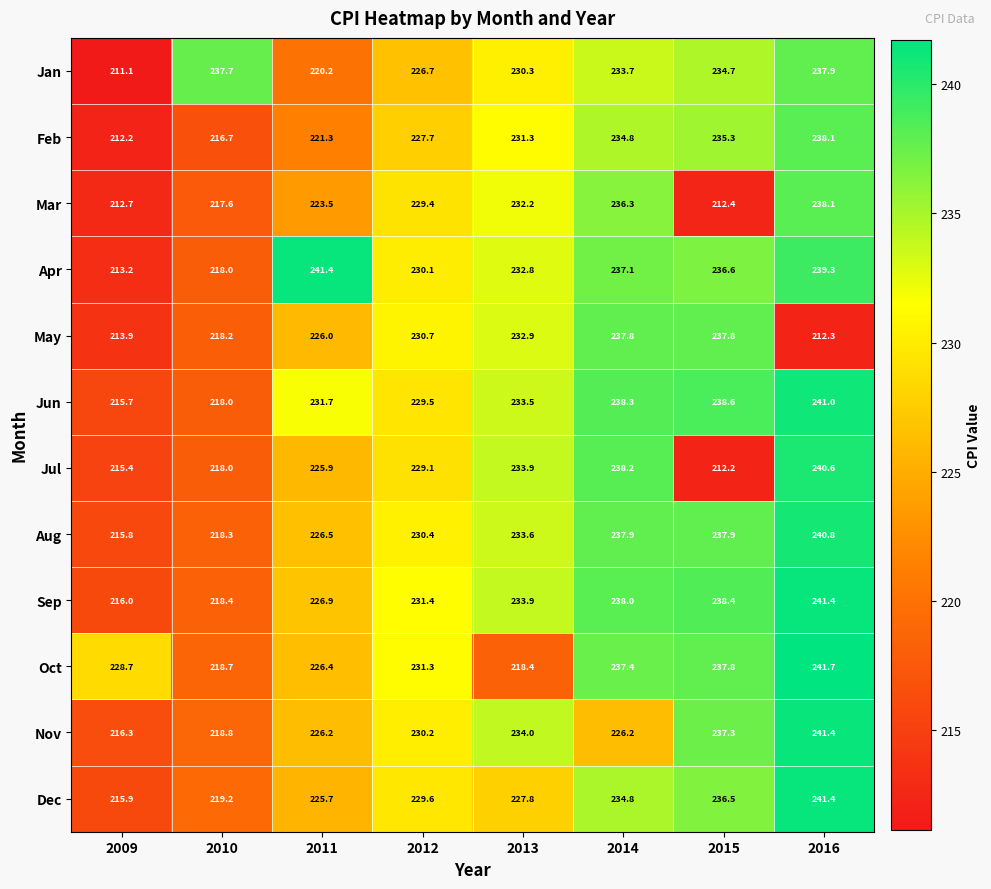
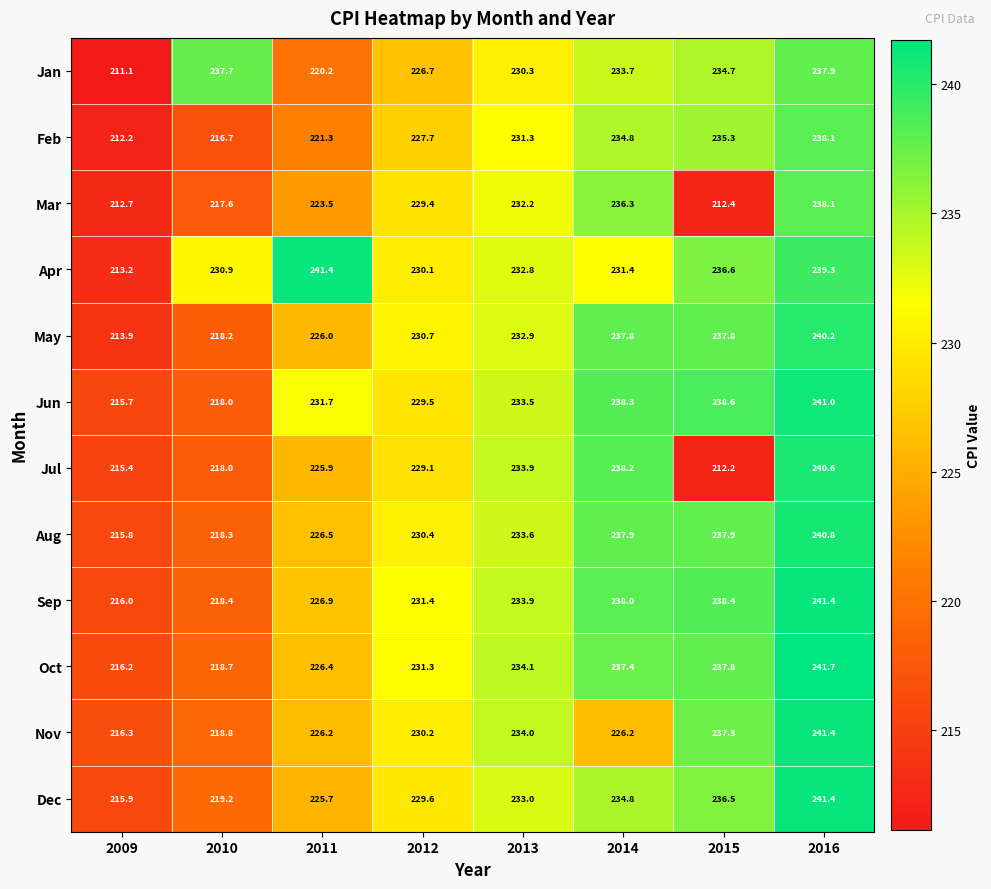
  {
    "Jan": {
      "2009": 211.1,
      "2010": 237.7,
      "2011": 220.2,
      "2012": 226.7,
      "2013": 230.3,
      "2014": 233.7,
      "2015": 234.7,
      "2016": 237.9
    },
    "Feb": {
      "2009": 212.2,
      "2010": 216.7,
      "2011": 221.3,
      "2012": 227.7,
      "2013": 231.3,
      "2014": 234.8,
      "2015": 235.3,
      "2016": 238.1
    },
    "Mar": {
      "2009": 212.7,
      "2010": 217.6,
      "2011": 223.5,
      "2012": 229.4,
      "2013": 232.2,
      "2014": 236.3,
      "2015": 212.4,
      "2016": 238.1
    },
    "Apr": {
      "2009": 213.2,
-     "2010": 218.0,
+     "2010": 230.9,
      "2011": 241.4,
      "2012": 230.1,
      "2013": 232.8,
-     "2014": 237.1,
+     "2014": 231.4,
      "2015": 236.6,
      "2016": 239.3
    },
    "May": {
      "2009": 213.9,
      "2010": 218.2,
      "2011": 226.0,
      "2012": 230.7,
      "2013": 232.9,
      "2014": 237.8,
      "2015": 237.8,
-     "2016": 212.3
+     "2016": 240.2
    },
    "Jun": {
      "2009": 215.7,
      "2010": 218.0,
      "2011": 231.7,
      "2012": 229.5,
      "2013": 233.5,
      "2014": 238.3,
      "2015": 238.6,
      "2016": 241.0
    },
    "Jul": {
      "2009": 215.4,
      "2010": 218.0,
      "2011": 225.9,
      "2012": 229.1,
      "2013": 233.9,
      "2014": 238.2,
      "2015": 212.2,
      "2016": 240.6
    },
    "Aug": {
      "2009": 215.8,
      "2010": 218.3,
      "2011": 226.5,
      "2012": 230.4,
      "2013": 233.6,
      "2014": 237.9,
      "2015": 237.9,
      "2016": 240.8
    },
    "Sep": {
      "2009": 216.0,
      "2010": 218.4,
      "2011": 226.9,
      "2012": 231.4,
      "2013": 233.9,
      "2014": 238.0,
      "2015": 238.4,
      "2016": 241.4
    },
    "Oct": {
-     "2009": 228.7,
+     "2009": 216.2,
      "2010": 218.7,
      "2011": 226.4,
      "2012": 231.3,
-     "2013": 218.4,
+     "2013": 234.1,
      "2014": 237.4,
      "2015": 237.8,
      "2016": 241.7
    },
    "Nov": {
      "2009": 216.3,
      "2010": 218.8,
      "2011": 226.2,
      "2012": 230.2,
      "2013": 234.0,
      "2014": 226.2,
      "2015": 237.3,
      "2016": 241.4
    },
    "Dec": {
      "2009": 215.9,
      "2010": 219.2,
      "2011": 225.7,
      "2012": 229.6,
-     "2013": 227.8,
+     "2013": 233.0,
      "2014": 234.8,
      "2015": 236.5,
      "2016": 241.4
    }
  }
